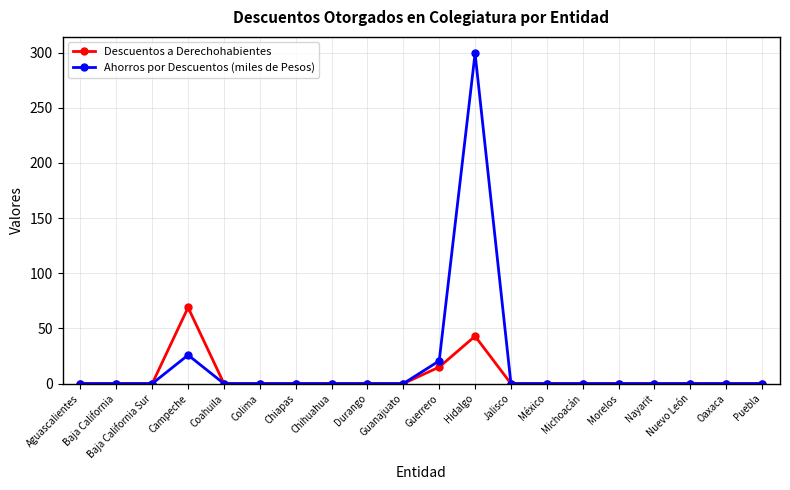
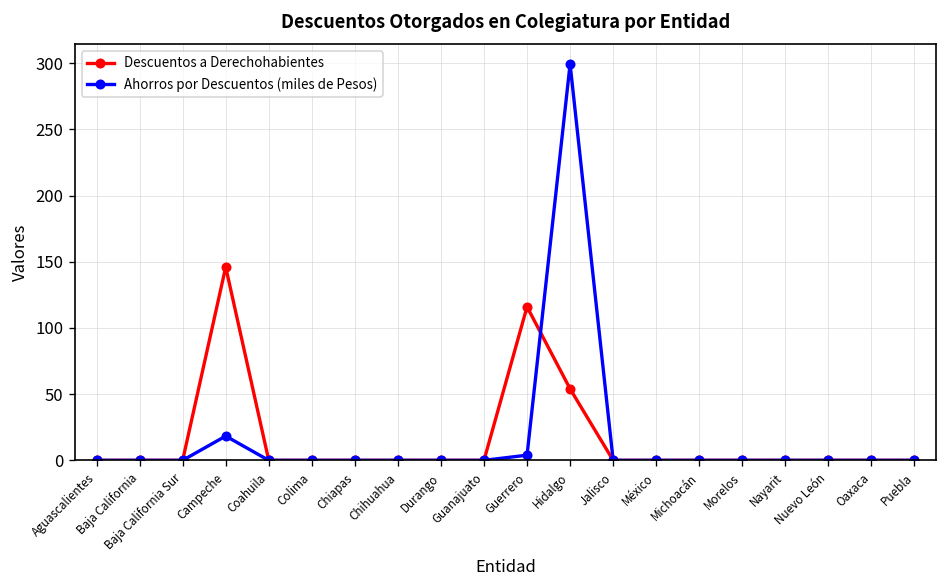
  {
    "Descuentos a Derechohabientes": {
-     "Campeche": 69,
-     "Guerrero": 15,
-     "Hidalgo": 43
+     "Campeche": 146,
+     "Guerrero": 116,
+     "Hidalgo": 54
    },
    "Ahorros por Descuentos (miles de Pesos)": {
-     "Campeche": 26,
-     "Guerrero": 21,
+     "Campeche": 18,
+     "Guerrero": 4,
      "Hidalgo": 299
    }
  }
